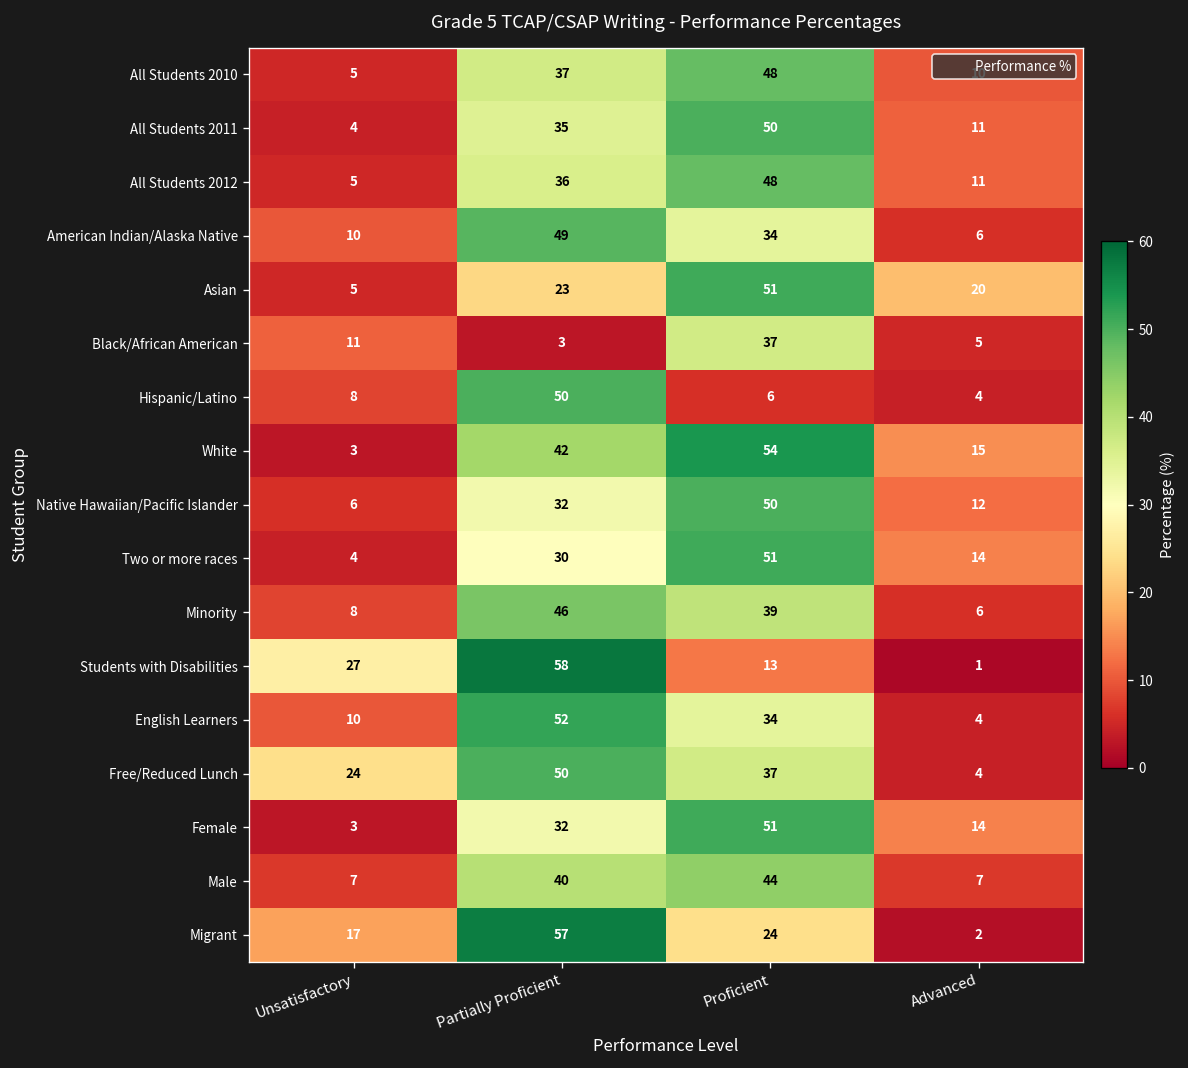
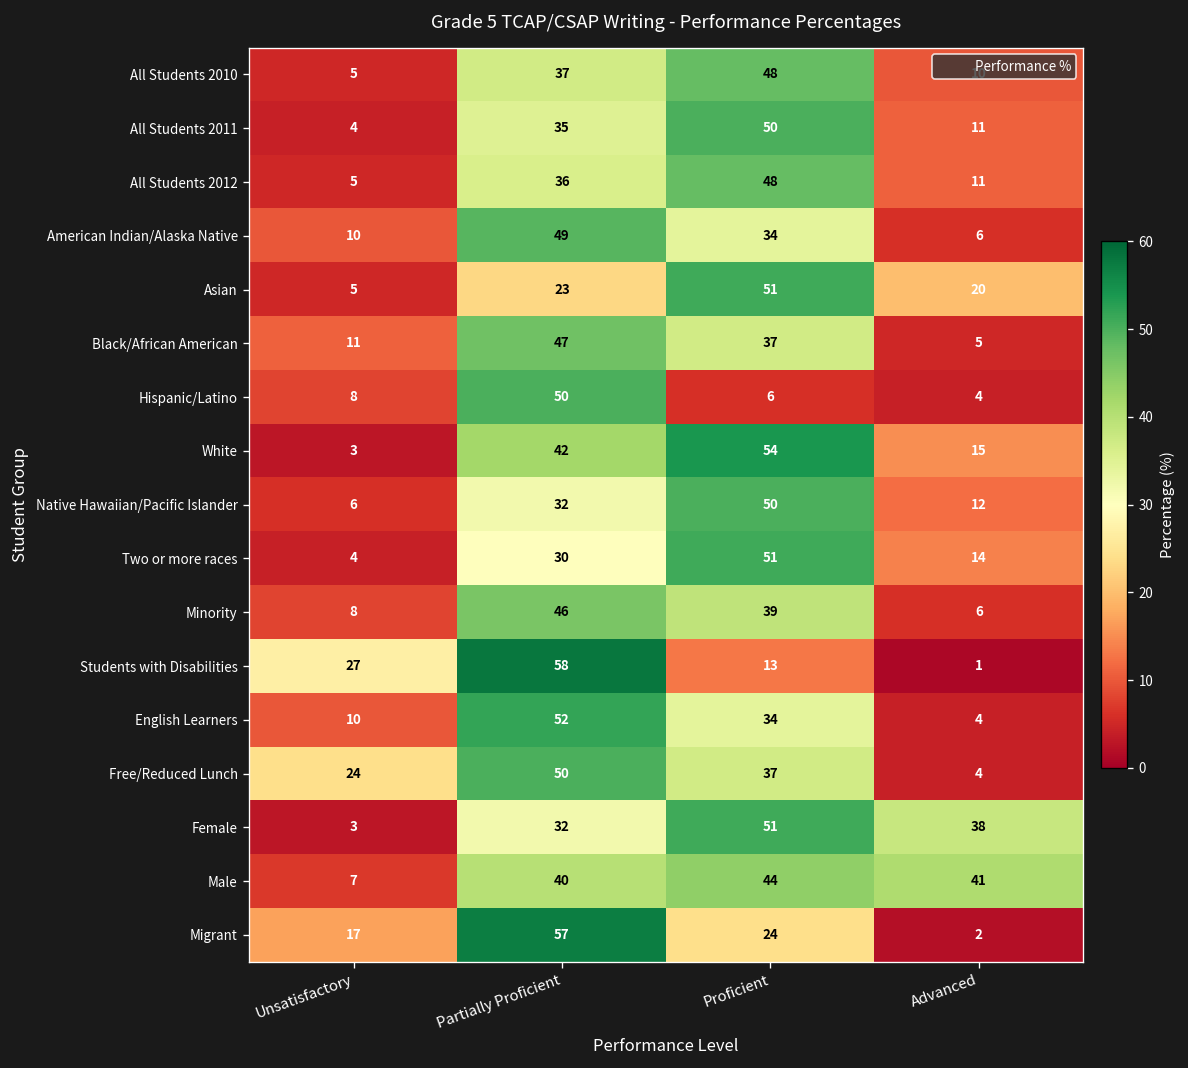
  {
    "All Students 2010": {
      "Unsatisfactory": 5,
      "Partially Proficient": 37,
      "Proficient": 48
    },
    "All Students 2011": {
      "Unsatisfactory": 4,
      "Partially Proficient": 35,
      "Proficient": 50,
      "Advanced": 11
    },
    "All Students 2012": {
      "Unsatisfactory": 5,
      "Partially Proficient": 36,
      "Proficient": 48,
      "Advanced": 11
    },
    "American Indian/Alaska Native": {
      "Unsatisfactory": 10,
      "Partially Proficient": 49,
      "Proficient": 34,
      "Advanced": 6
    },
    "Asian": {
      "Unsatisfactory": 5,
      "Partially Proficient": 23,
      "Proficient": 51,
      "Advanced": 20
    },
    "Black/African American": {
      "Unsatisfactory": 11,
-     "Partially Proficient": 3,
+     "Partially Proficient": 47,
      "Proficient": 37,
      "Advanced": 5
    },
    "Hispanic/Latino": {
      "Unsatisfactory": 8,
      "Partially Proficient": 50,
      "Proficient": 6,
      "Advanced": 4
    },
    "White": {
      "Unsatisfactory": 3,
      "Partially Proficient": 42,
      "Proficient": 54,
      "Advanced": 15
    },
    "Native Hawaiian/Pacific Islander": {
      "Unsatisfactory": 6,
      "Partially Proficient": 32,
      "Proficient": 50,
      "Advanced": 12
    },
    "Two or more races": {
      "Unsatisfactory": 4,
      "Partially Proficient": 30,
      "Proficient": 51,
      "Advanced": 14
    },
    "Minority": {
      "Unsatisfactory": 8,
      "Partially Proficient": 46,
      "Proficient": 39,
      "Advanced": 6
    },
    "Students with Disabilities": {
      "Unsatisfactory": 27,
      "Partially Proficient": 58,
      "Proficient": 13,
      "Advanced": 1
    },
    "English Learners": {
      "Unsatisfactory": 10,
      "Partially Proficient": 52,
      "Proficient": 34,
      "Advanced": 4
    },
    "Free/Reduced Lunch": {
      "Unsatisfactory": 24,
      "Partially Proficient": 50,
      "Proficient": 37,
      "Advanced": 4
    },
    "Female": {
      "Unsatisfactory": 3,
      "Partially Proficient": 32,
      "Proficient": 51,
-     "Advanced": 14
+     "Advanced": 38
    },
    "Male": {
      "Unsatisfactory": 7,
      "Partially Proficient": 40,
      "Proficient": 44,
-     "Advanced": 7
+     "Advanced": 41
    },
    "Migrant": {
      "Unsatisfactory": 17,
      "Partially Proficient": 57,
      "Proficient": 24,
      "Advanced": 2
    }
  }
